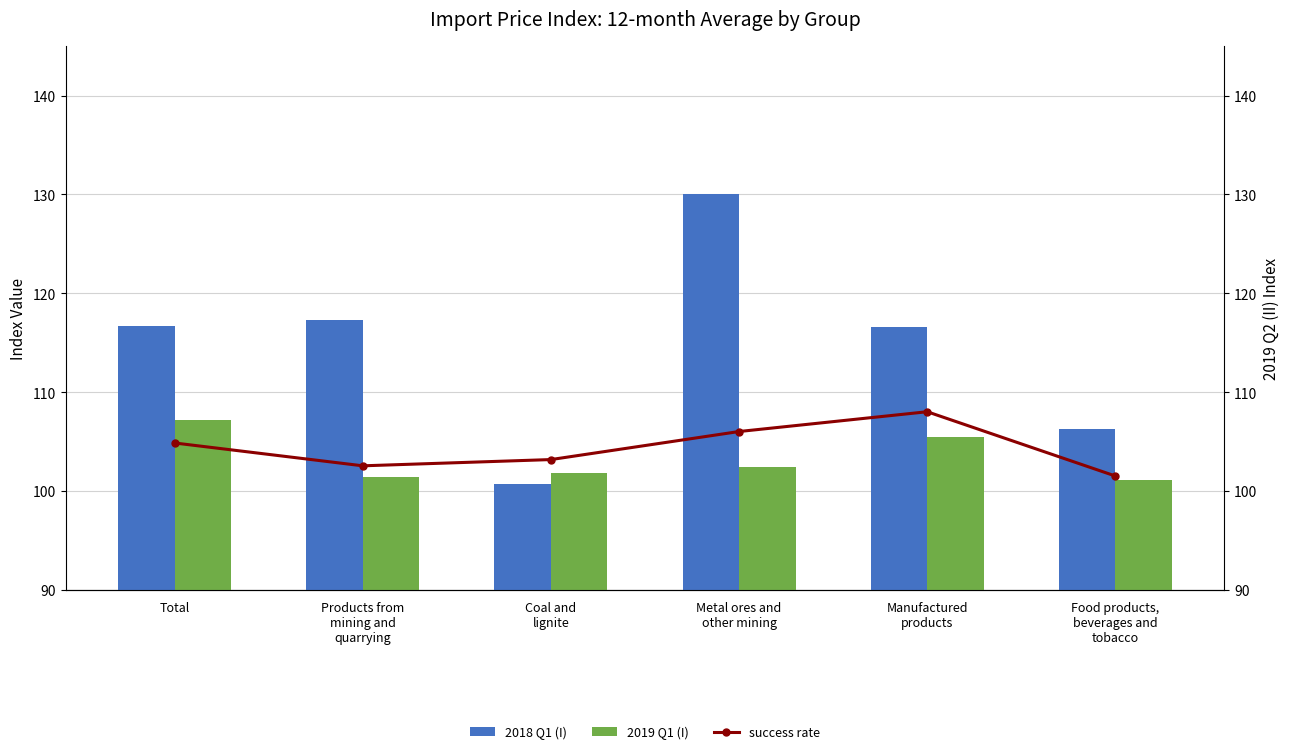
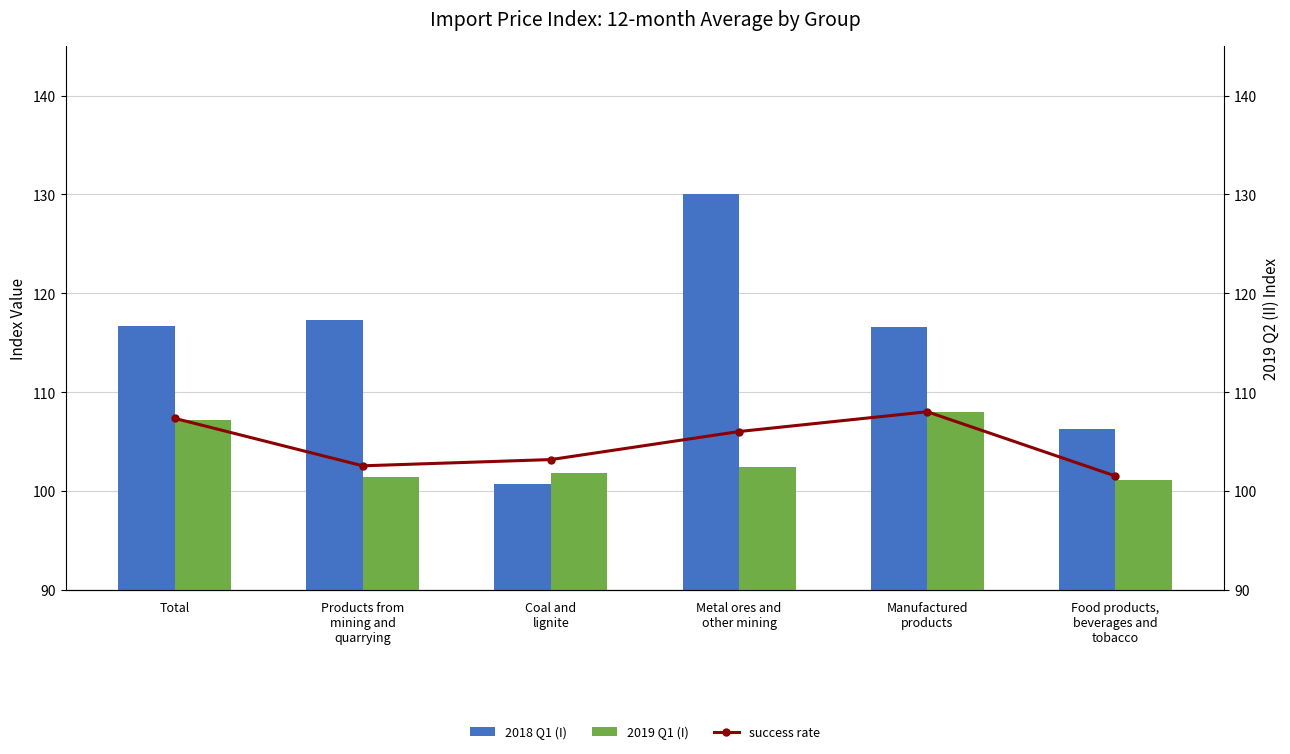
  {
    "2018 Q1 (I)": {
      "Total": 117,
      "Products from mining and quarrying": 117,
      "Coal and lignite": 101,
      "Metal ores and other mining": 130,
      "Manufactured products": 117,
      "Food products, beverages and tobacco": 106
    },
    "2019 Q1 (I)": {
      "Total": 107,
      "Products from mining and quarrying": 101,
      "Coal and lignite": 102,
      "Metal ores and other mining": 102,
-     "Manufactured products": 106,
+     "Manufactured products": 108,
      "Food products, beverages and tobacco": 101
    },
    "success rate": {
-     "Total": 105,
+     "Total": 107,
      "Products from mining and quarrying": 103,
      "Coal and lignite": 103,
      "Metal ores and other mining": 106,
      "Manufactured products": 108,
      "Food products, beverages and tobacco": 102
    }
  }
